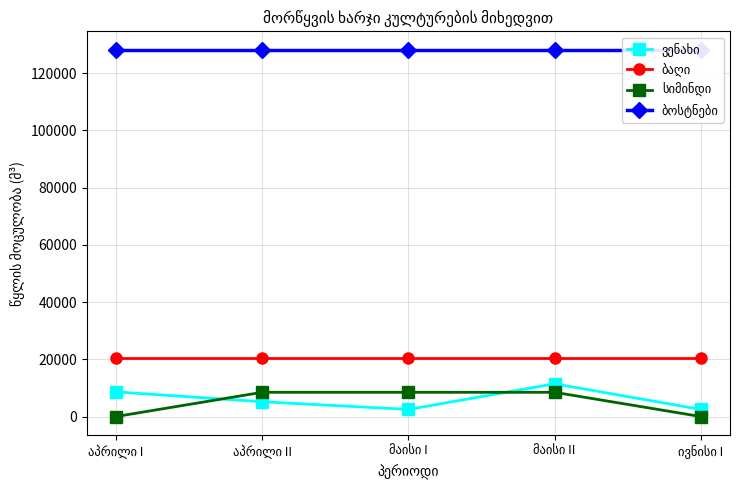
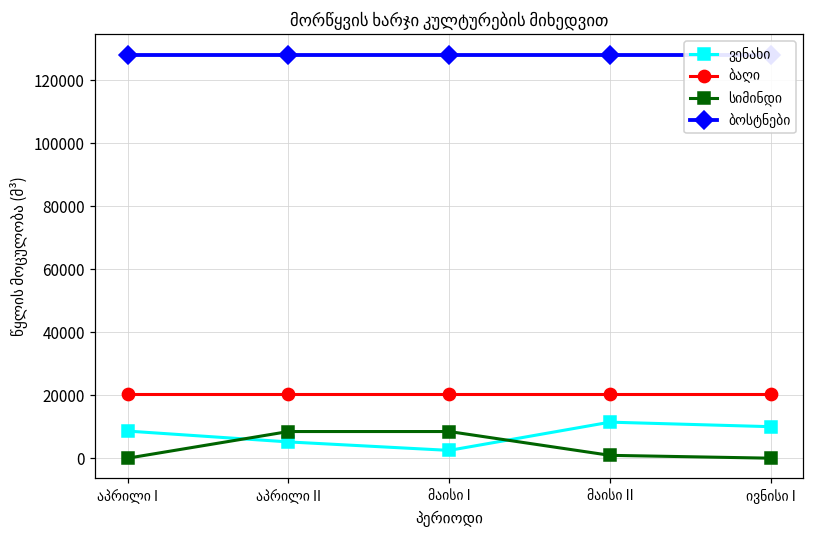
  {
    "ვენახი": {
      "აპრილი I": 9000,
      "აპრილი II": 5000,
      "მაისი I": 2000,
      "მაისი II": 11000,
-     "ივნისი I": 2000
+     "ივნისი I": 10000
    },
    "ბაღი": {
      "აპრილი I": 20000,
      "აპრილი II": 20000,
      "მაისი I": 20000,
      "მაისი II": 20000,
      "ივნისი I": 20000
    },
    "სიმინდი": {
      "აპრილი I": 0,
      "აპრილი II": 8000,
      "მაისი I": 8000,
-     "მაისი II": 8000,
+     "მაისი II": 1000,
      "ივნისი I": 0
    },
    "ბოსტნები": {
      "აპრილი I": 128000,
      "აპრილი II": 128000,
      "მაისი I": 128000,
      "მაისი II": 128000
    }
  }
